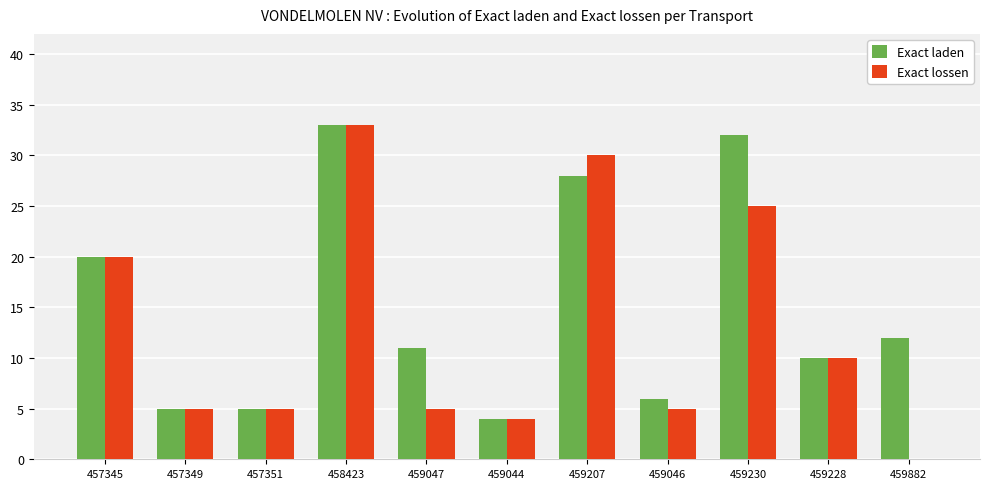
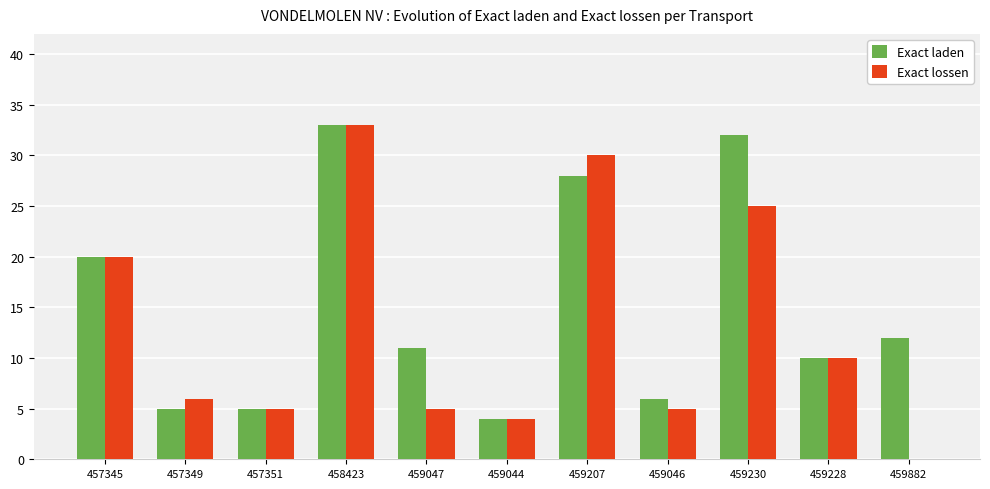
  {
    "Exact laden": {
      "457345": 20,
      "457349": 5,
      "457351": 5,
      "458423": 33,
      "459047": 11,
      "459044": 4,
      "459207": 28,
      "459046": 6,
      "459230": 32,
      "459228": 10,
      "459882": 12
    },
    "Exact lossen": {
      "457345": 20,
-     "457349": 5,
+     "457349": 6,
      "457351": 5,
      "458423": 33,
      "459047": 5,
      "459044": 4,
      "459207": 30,
      "459046": 5,
      "459230": 25,
      "459228": 10,
      "459882": 0
    }
  }
